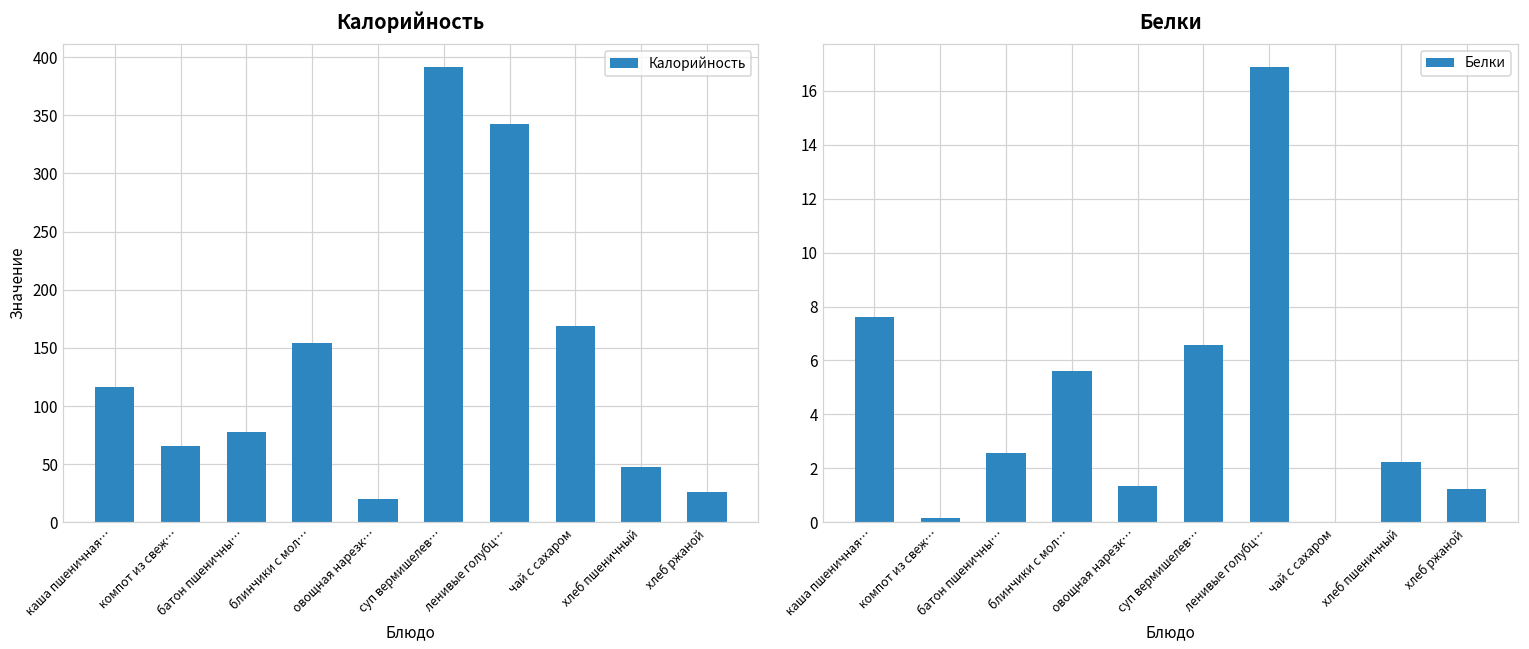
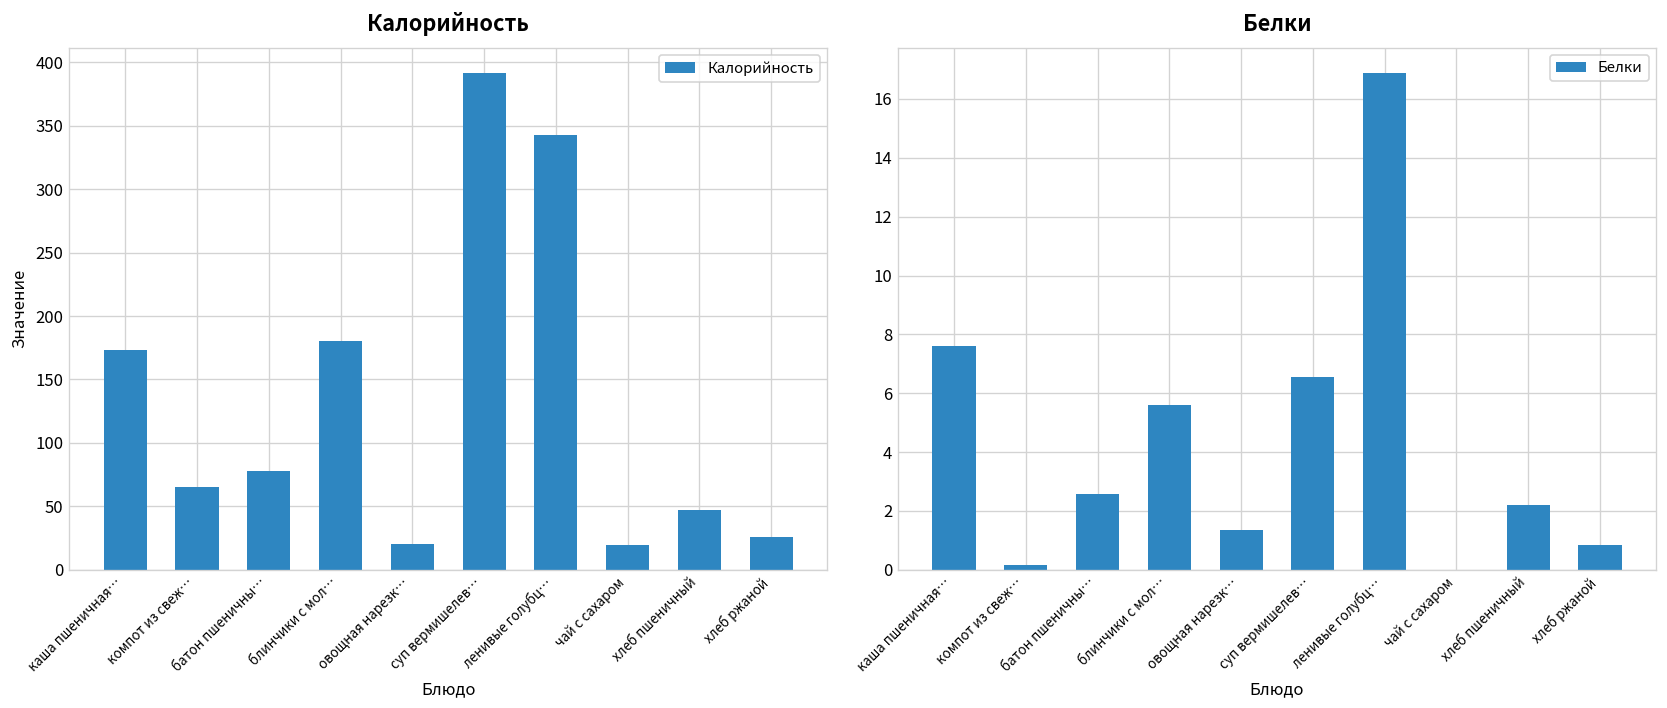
  {
    "Калорийность": {
-     "каша пшеничная…": 116,
+     "каша пшеничная…": 173,
      "компот из свеж…": 65,
      "батон пшеничны…": 78,
-     "блинчики с мол…": 154,
+     "блинчики с мол…": 181,
      "овощная нарезк…": 20,
      "суп вермишелев…": 392,
      "ленивые голубц…": 342,
-     "чай с сахаром": 169,
+     "чай с сахаром": 20,
      "хлеб пшеничный": 47,
      "хлеб ржаной": 26
    },
    "Белки": {
      "каша пшеничная…": 7.6,
      "компот из свеж…": 0.2,
      "батон пшеничны…": 2.6,
      "блинчики с мол…": 5.6,
      "овощная нарезк…": 1.3,
      "суп вермишелев…": 6.6,
      "ленивые голубц…": 16.9,
      "чай с сахаром": 0.0,
      "хлеб пшеничный": 2.2,
-     "хлеб ржаной": 1.2
+     "хлеб ржаной": 0.9
    }
  }
